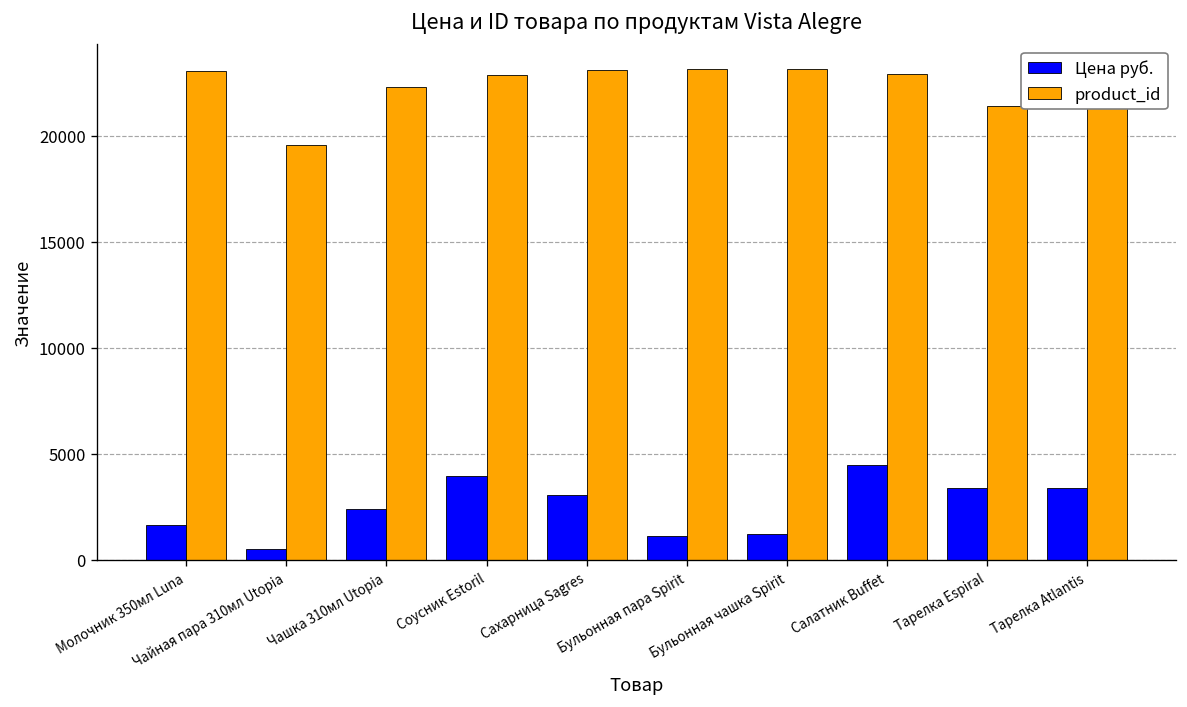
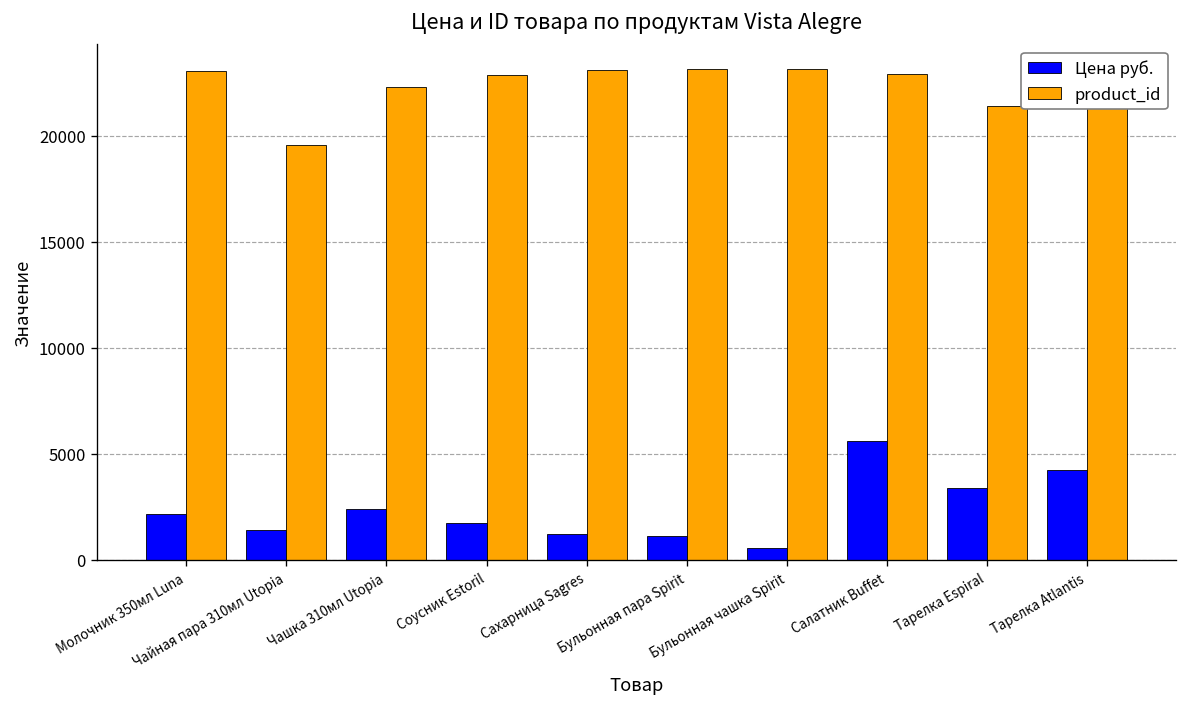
  {
    "Цена руб.": {
-     "Молочник 350мл Luna": 1600,
-     "Чайная пара 310мл Utopia": 500,
+     "Молочник 350мл Luna": 2100,
+     "Чайная пара 310мл Utopia": 1400,
      "Чашка 310мл Utopia": 2400,
-     "Соусник Estoril": 4000,
-     "Сахарница Sagres": 3100,
+     "Соусник Estoril": 1700,
+     "Сахарница Sagres": 1200,
      "Бульонная пара Spirit": 1100,
-     "Бульонная чашка Spirit": 1200,
-     "Салатник Buffet": 4500,
+     "Бульонная чашка Spirit": 600,
+     "Салатник Buffet": 5600,
      "Тарелка Espiral": 3400,
-     "Тарелка Atlantis": 3400
+     "Тарелка Atlantis": 4200
    },
    "product_id": {
      "Молочник 350мл Luna": 23100,
      "Чайная пара 310мл Utopia": 19600,
      "Чашка 310мл Utopia": 22300,
      "Соусник Estoril": 22900,
      "Сахарница Sagres": 23100,
      "Бульонная пара Spirit": 23100,
      "Бульонная чашка Spirit": 23100,
      "Салатник Buffet": 22900,
      "Тарелка Espiral": 21400
    }
  }
